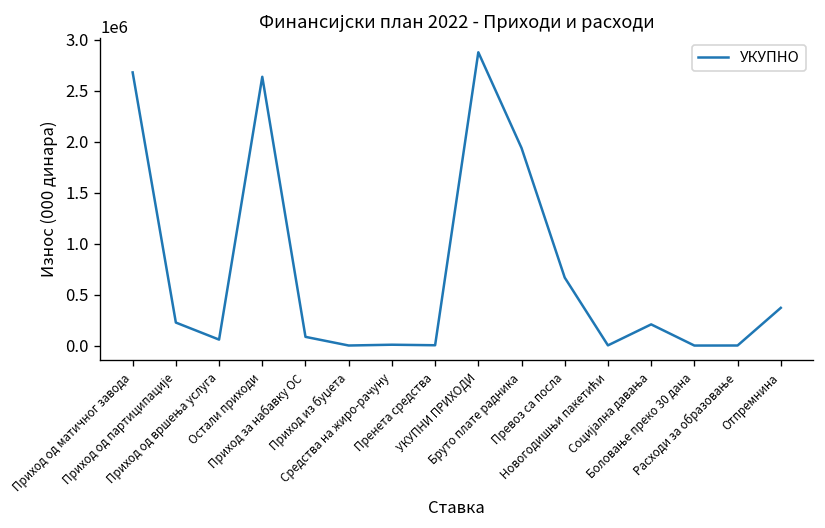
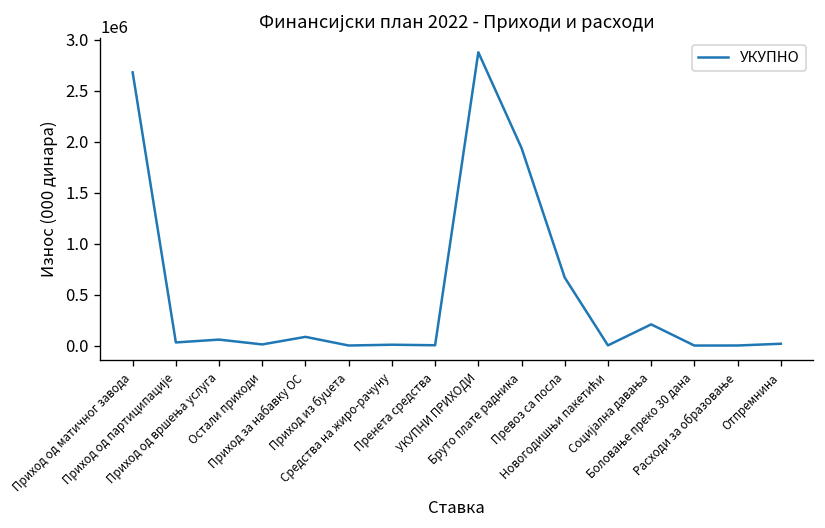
  {
    "Приход од матичног завода": 2700000,
-   "Приход од партиципације": 200000,
+   "Приход од партиципације": 0,
    "Приход од вршења услуга": 100000,
-   "Остали приходи": 2600000,
+   "Остали приходи": 0,
    "Приход за набавку ОС": 100000,
    "Приход из буџета": 0,
    "Средства на жиро-рачуну": 0,
    "Пренета средства": 0,
    "УКУПНИ ПРИХОДИ": 2900000,
    "Бруто плате радника": 1900000,
    "Превоз са посла": 700000,
    "Новогодишњи пакетићи": 0,
    "Социјална давања": 200000,
    "Боловање преко 30 дана": 0,
    "Расходи за образовање": 0,
-   "Отпремнина": 400000
+   "Отпремнина": 0
  }
